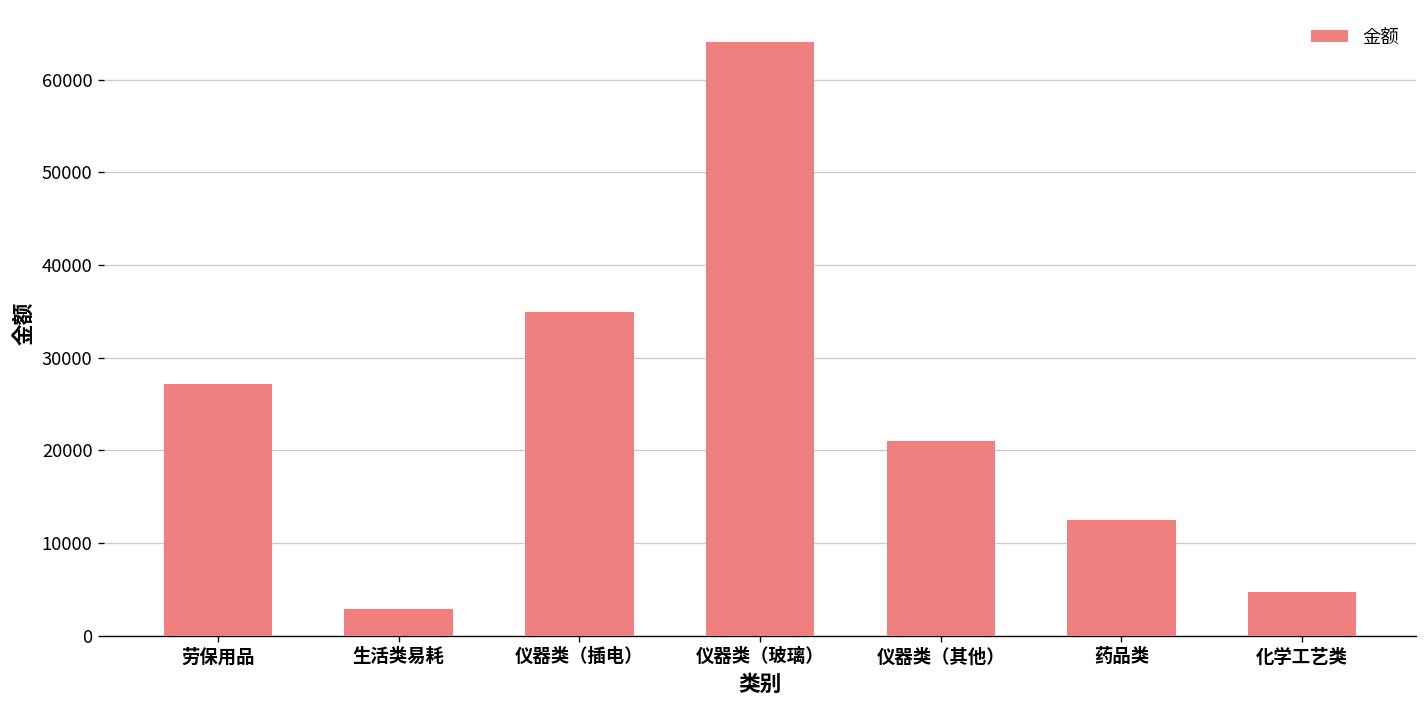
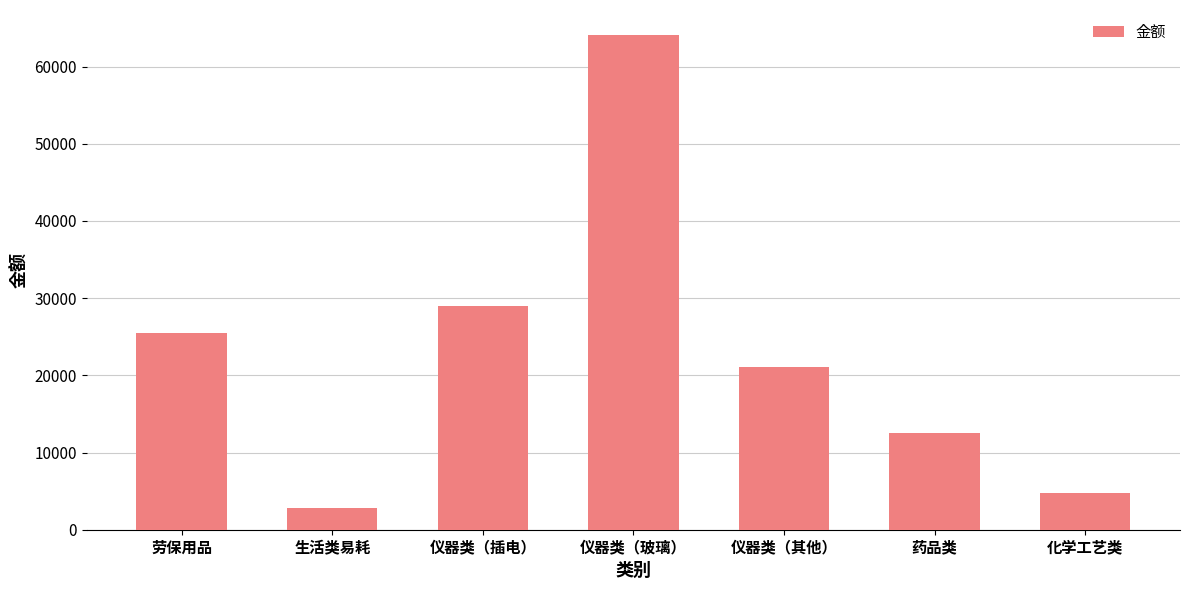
  {
-   "劳保用品": 27000,
+   "劳保用品": 25000,
    "生活类易耗": 3000,
-   "仪器类（插电）": 35000,
+   "仪器类（插电）": 29000,
    "仪器类（玻璃）": 64000,
    "仪器类（其他）": 21000,
    "药品类": 13000,
    "化学工艺类": 5000
  }
